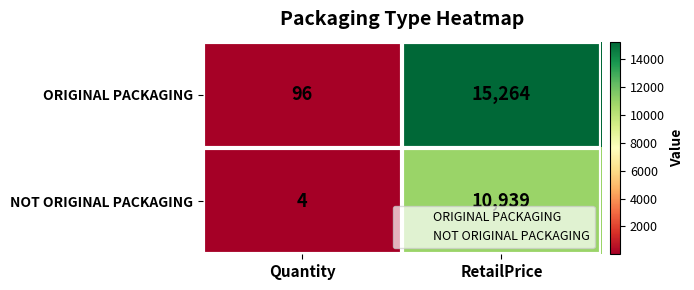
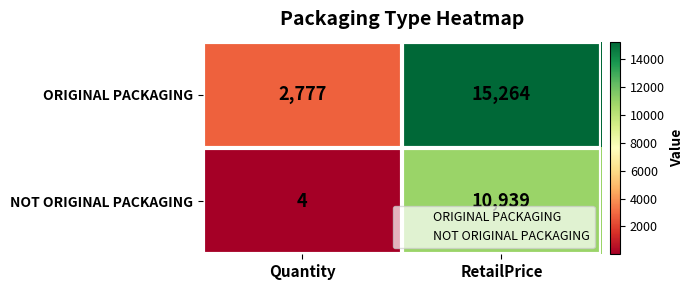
  {
    "ORIGINAL PACKAGING": {
-     "Quantity": "96",
+     "Quantity": "2,777",
      "RetailPrice": "15,264"
    },
    "NOT ORIGINAL PACKAGING": {
      "Quantity": "4"
    }
  }
